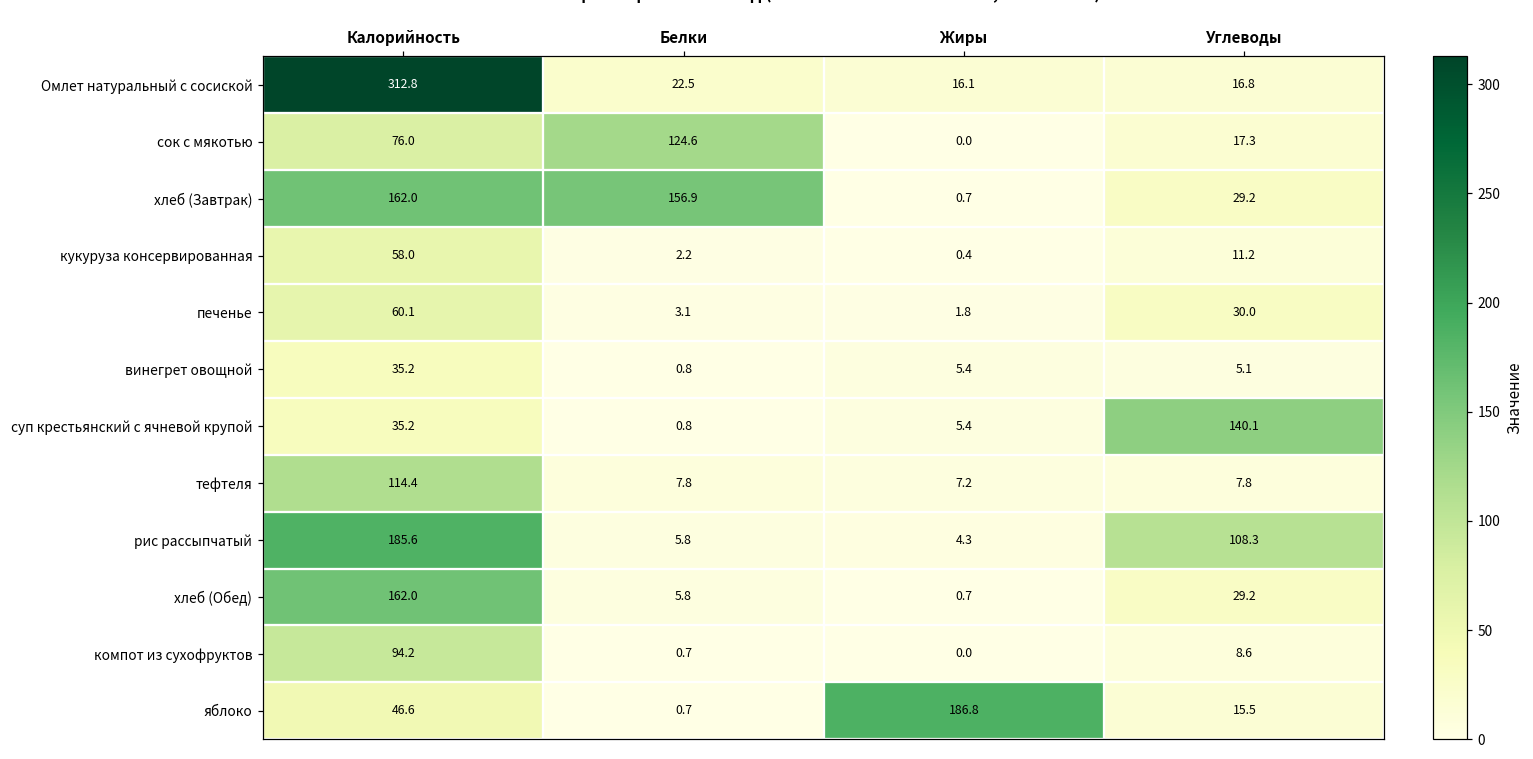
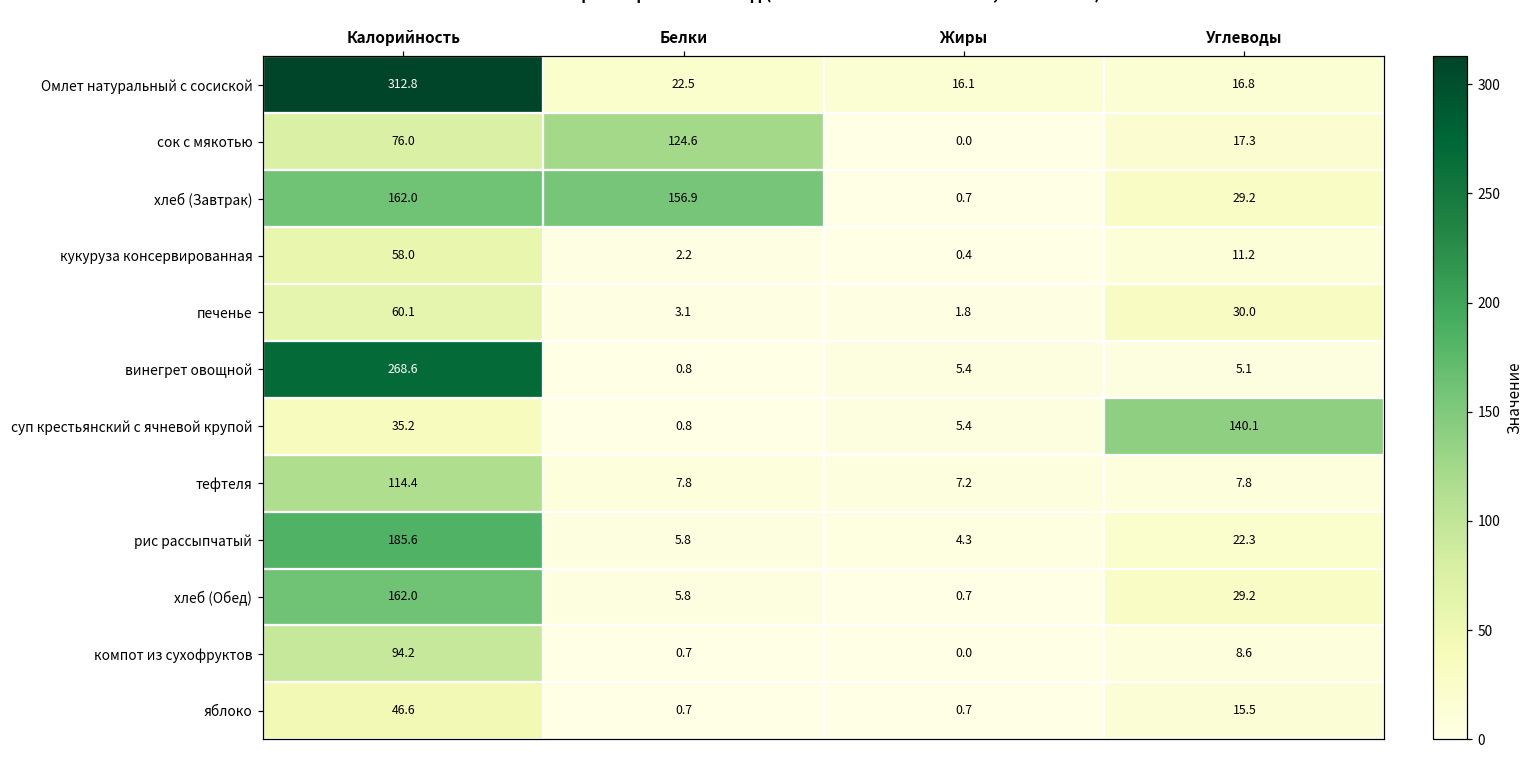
  {
    "Омлет натуральный с сосиской": {
      "Калорийность": 312.8,
      "Белки": 22.5,
      "Жиры": 16.1,
      "Углеводы": 16.8
    },
    "сок с мякотью": {
      "Калорийность": 76.0,
      "Белки": 124.6,
      "Жиры": 0.0,
      "Углеводы": 17.3
    },
    "хлеб (Завтрак)": {
      "Калорийность": 162.0,
      "Белки": 156.9,
      "Жиры": 0.7,
      "Углеводы": 29.2
    },
    "кукуруза консервированная": {
      "Калорийность": 58.0,
      "Белки": 2.2,
      "Жиры": 0.4,
      "Углеводы": 11.2
    },
    "печенье": {
      "Калорийность": 60.1,
      "Белки": 3.1,
      "Жиры": 1.8,
      "Углеводы": 30.0
    },
    "винегрет овощной": {
-     "Калорийность": 35.2,
+     "Калорийность": 268.6,
      "Белки": 0.8,
      "Жиры": 5.4,
      "Углеводы": 5.1
    },
    "суп крестьянский с ячневой крупой": {
      "Калорийность": 35.2,
      "Белки": 0.8,
      "Жиры": 5.4,
      "Углеводы": 140.1
    },
    "тефтеля": {
      "Калорийность": 114.4,
      "Белки": 7.8,
      "Жиры": 7.2,
      "Углеводы": 7.8
    },
    "рис рассыпчатый": {
      "Калорийность": 185.6,
      "Белки": 5.8,
      "Жиры": 4.3,
-     "Углеводы": 108.3
+     "Углеводы": 22.3
    },
    "хлеб (Обед)": {
      "Калорийность": 162.0,
      "Белки": 5.8,
      "Жиры": 0.7,
      "Углеводы": 29.2
    },
    "компот из сухофруктов": {
      "Калорийность": 94.2,
      "Белки": 0.7,
      "Жиры": 0.0,
      "Углеводы": 8.6
    },
    "яблоко": {
      "Калорийность": 46.6,
      "Белки": 0.7,
-     "Жиры": 186.8,
+     "Жиры": 0.7,
      "Углеводы": 15.5
    }
  }
